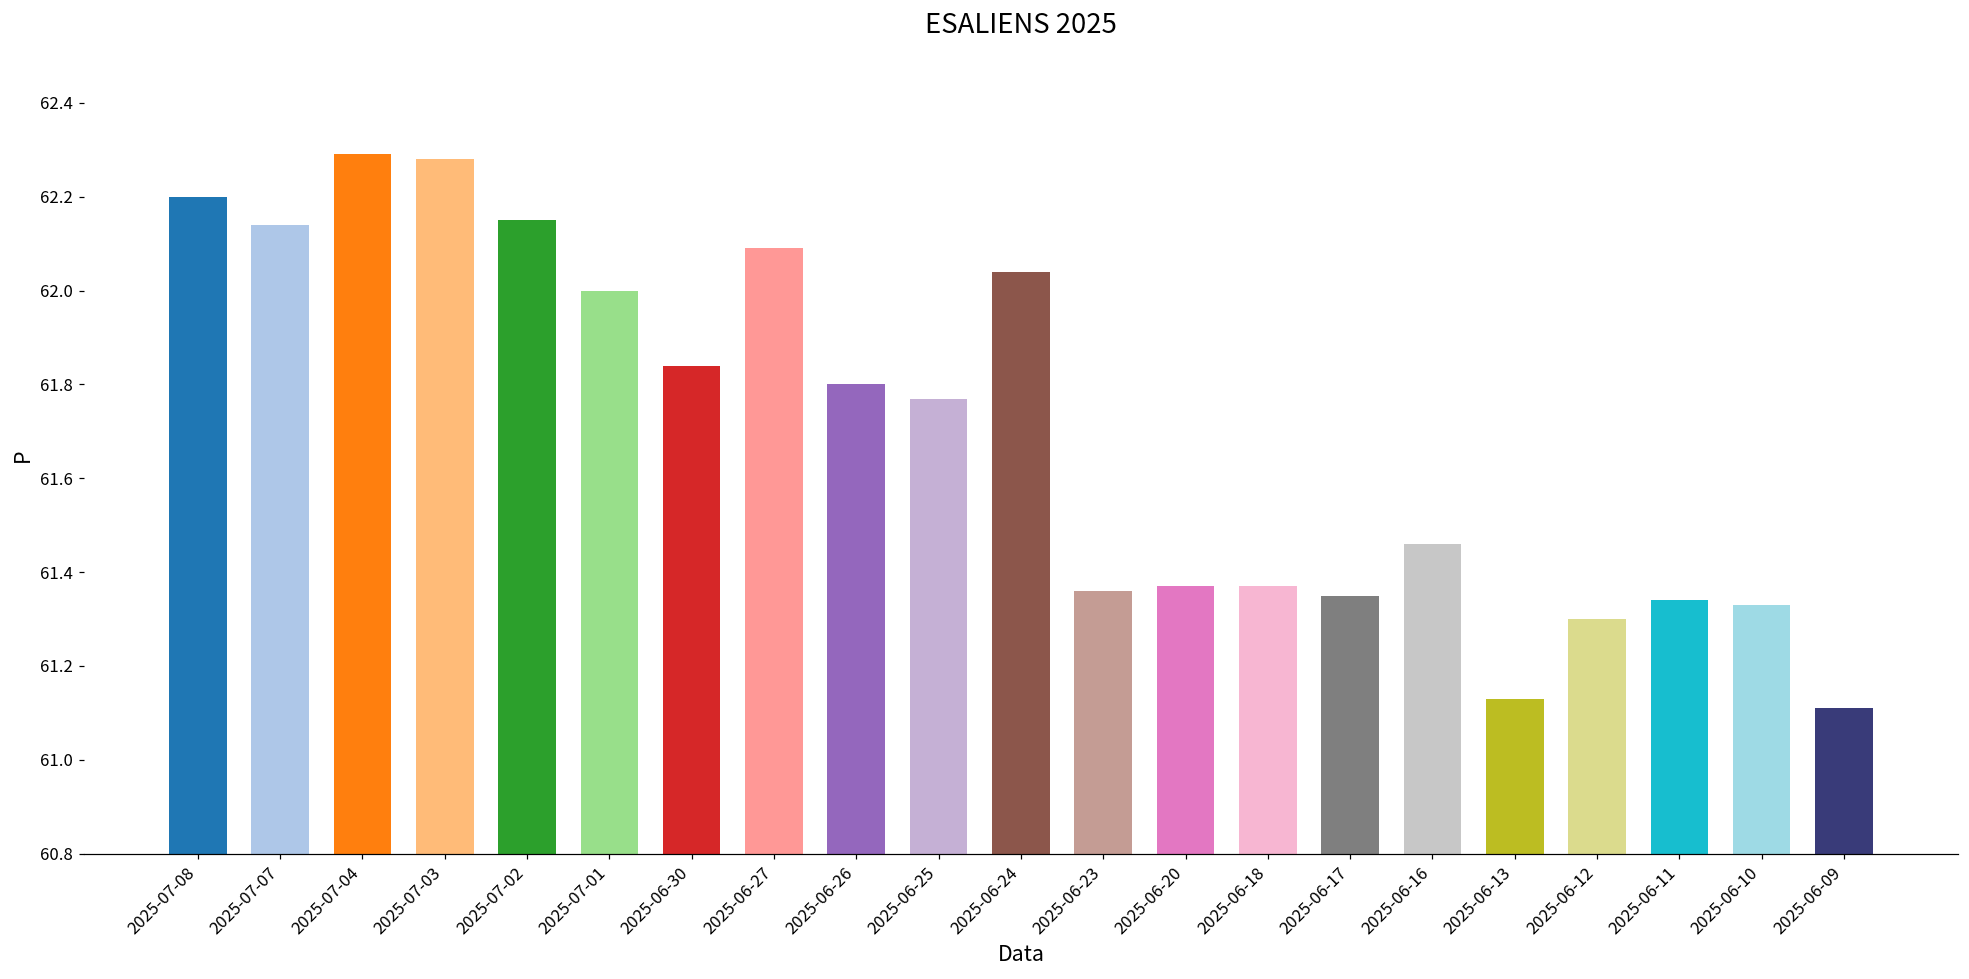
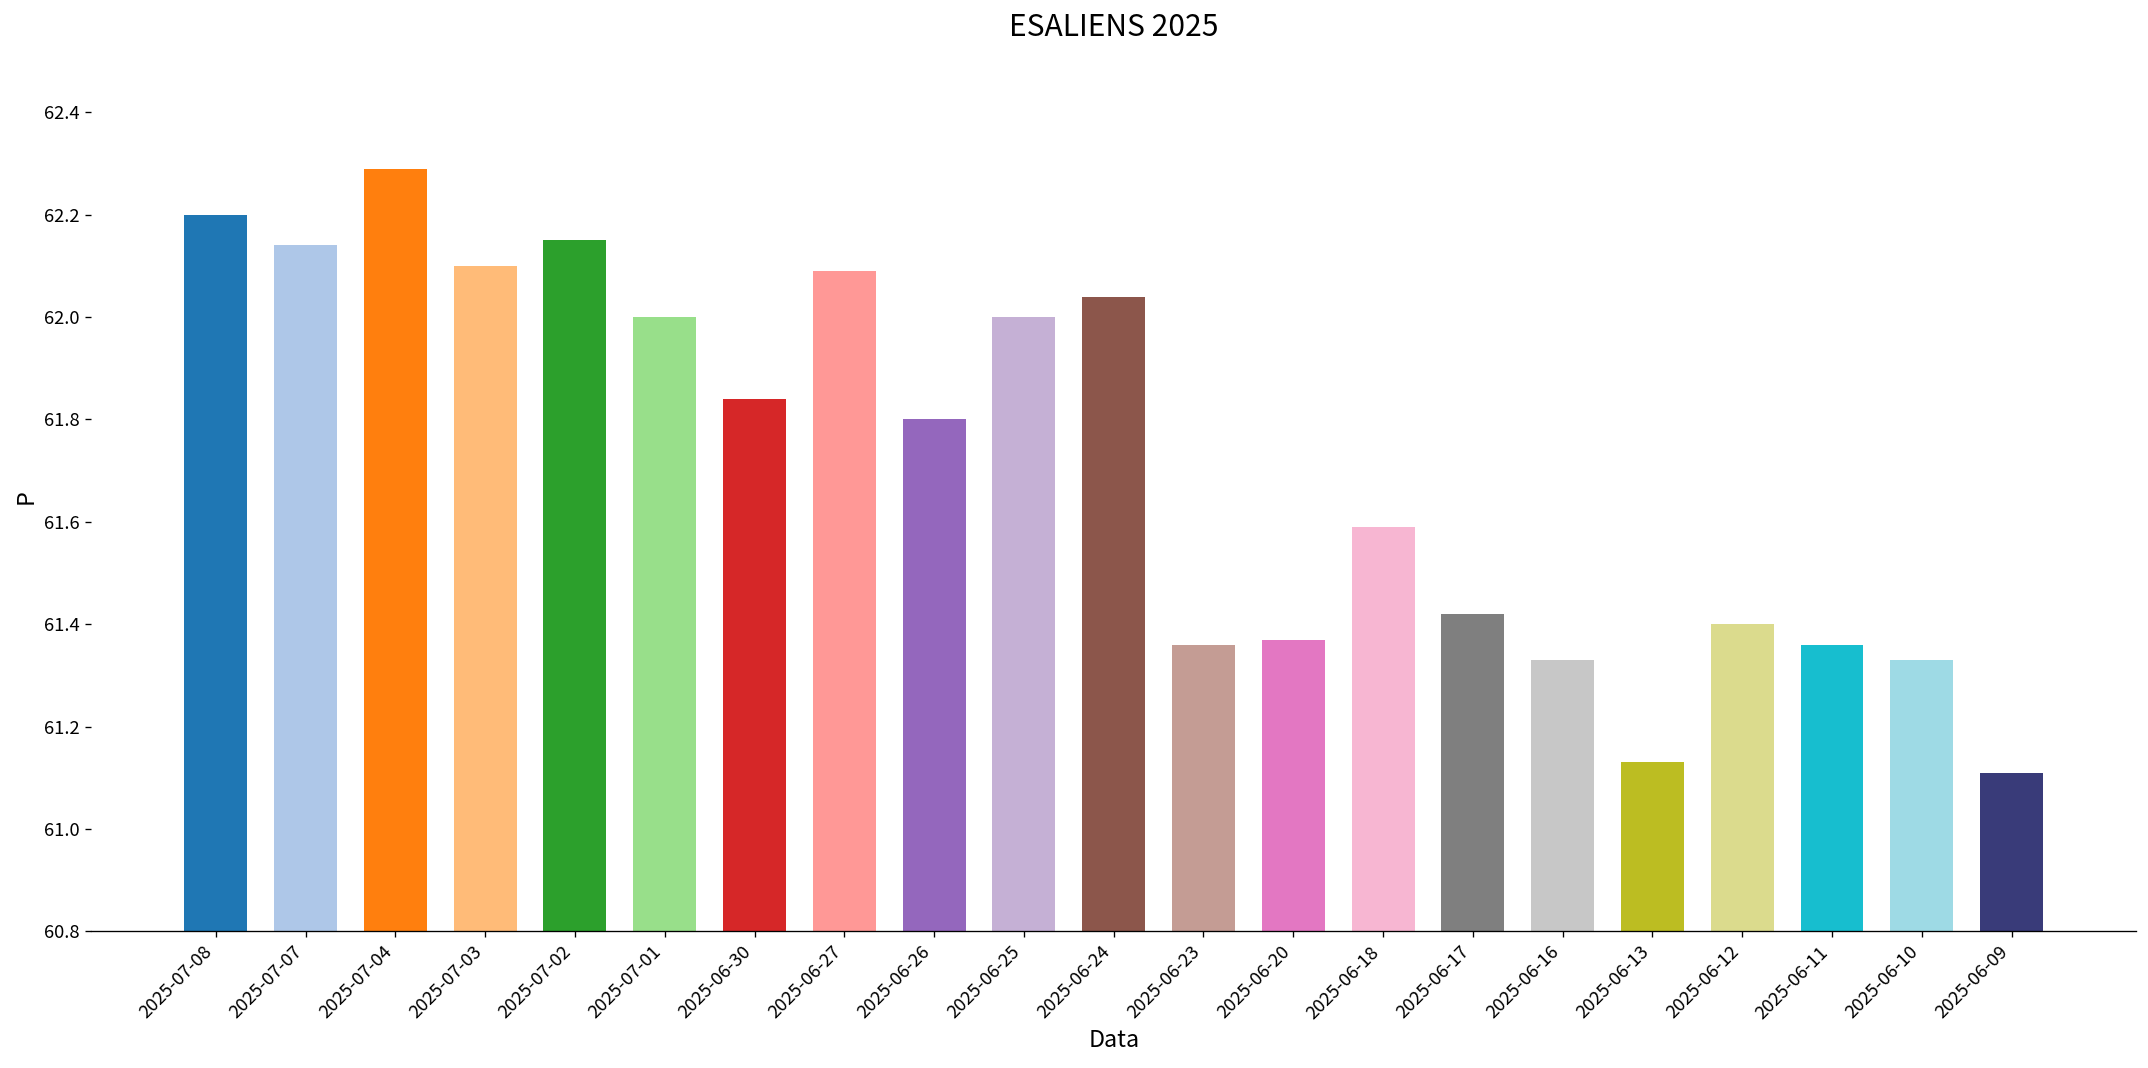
  {
    "2025-07-08": 62.20,
    "2025-07-07": 62.14,
    "2025-07-04": 62.29,
-   "2025-07-03": 62.28,
+   "2025-07-03": 62.10,
    "2025-07-02": 62.15,
    "2025-07-01": 62.00,
    "2025-06-30": 61.84,
    "2025-06-27": 62.09,
    "2025-06-26": 61.80,
-   "2025-06-25": 61.77,
+   "2025-06-25": 62.00,
    "2025-06-24": 62.04,
    "2025-06-23": 61.36,
    "2025-06-20": 61.37,
-   "2025-06-18": 61.37,
-   "2025-06-17": 61.35,
-   "2025-06-16": 61.46,
+   "2025-06-18": 61.59,
+   "2025-06-17": 61.42,
+   "2025-06-16": 61.33,
    "2025-06-13": 61.13,
-   "2025-06-12": 61.3,
-   "2025-06-11": 61.34,
+   "2025-06-12": 61.4,
+   "2025-06-11": 61.36,
    "2025-06-10": 61.33,
    "2025-06-09": 61.11
  }
